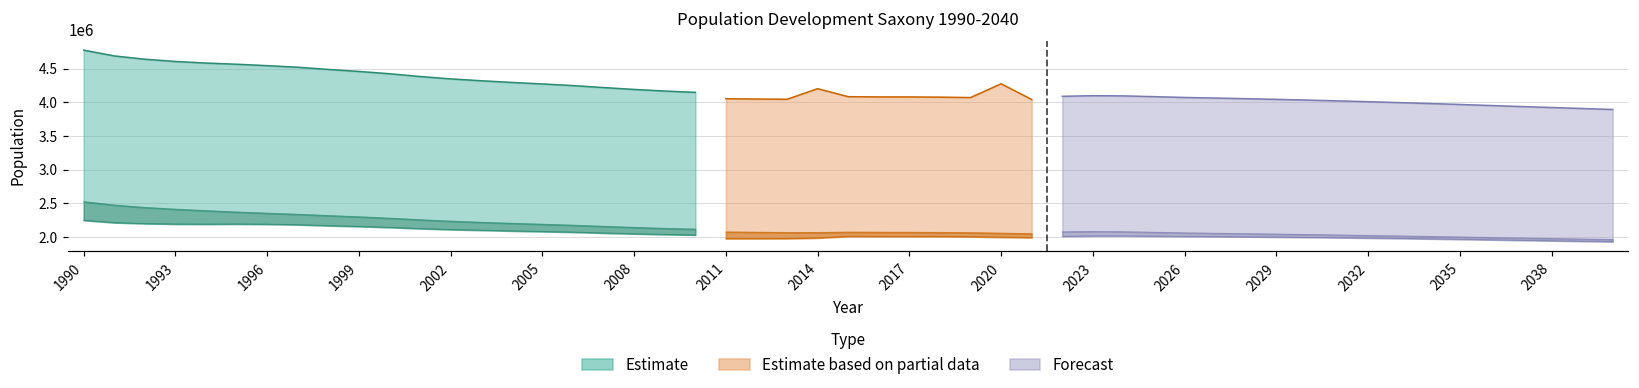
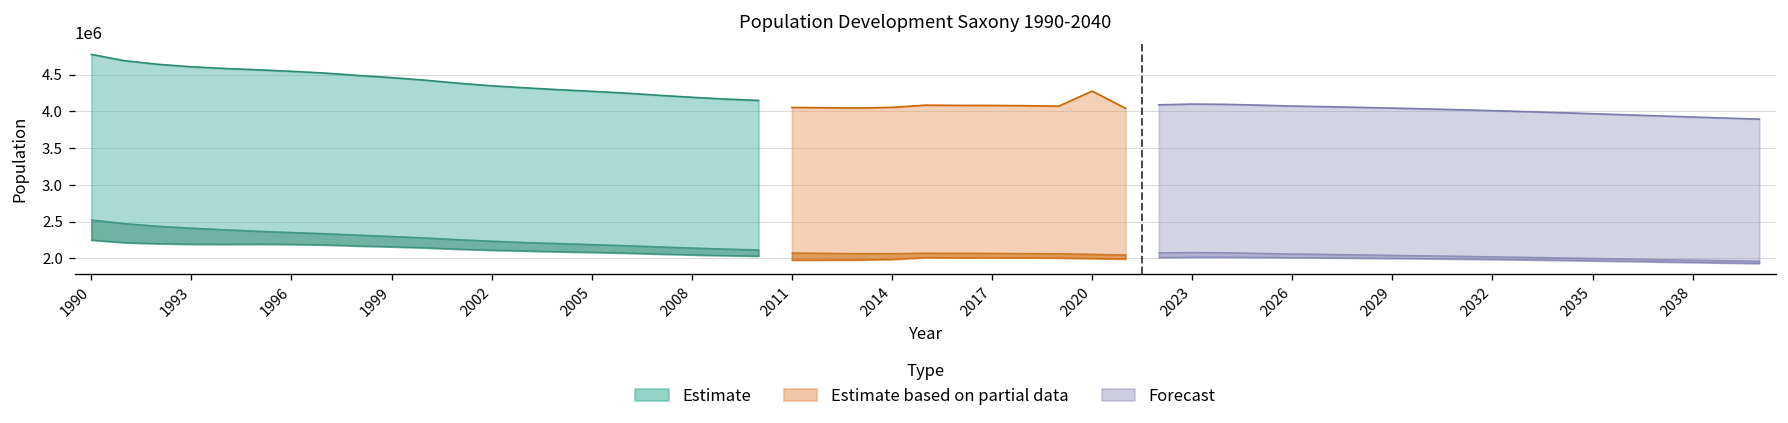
  {
    "Estimate based on partial data": {
      "2011": 4100000,
-     "2014": 4200000,
+     "2014": 4100000,
      "2017": 4100000,
      "2020": 4300000
    }
  }
